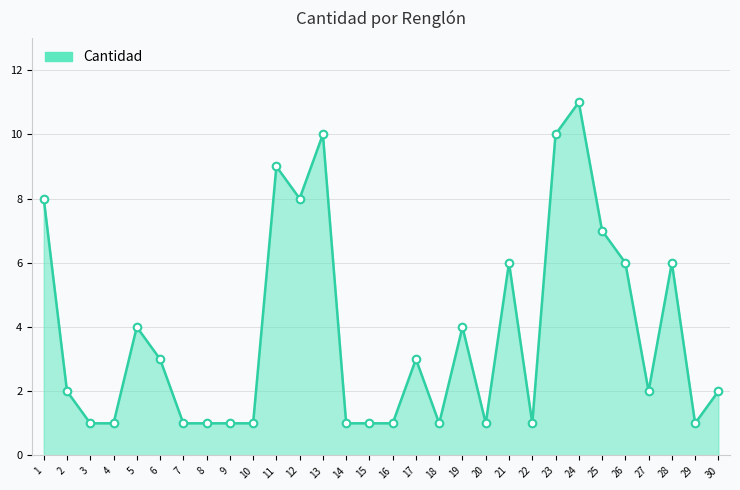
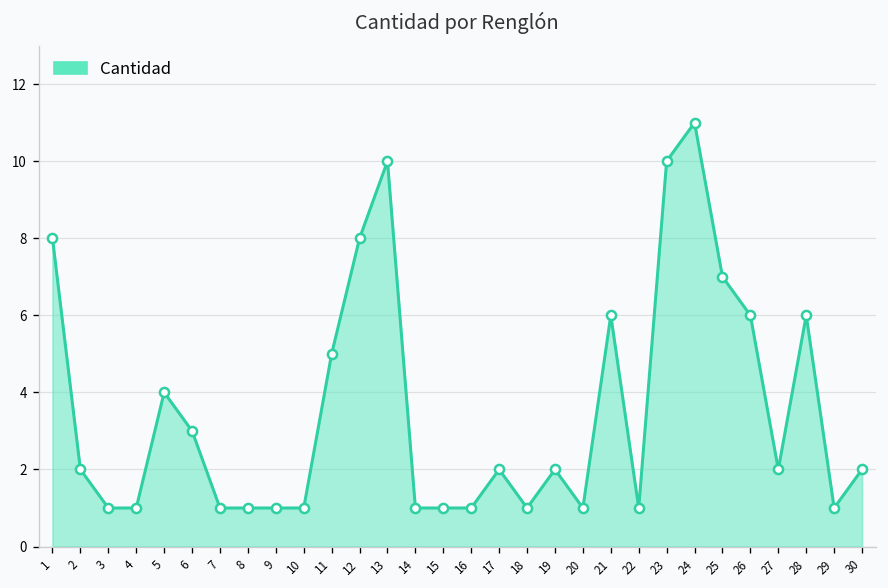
  {
    "1": 8,
    "2": 2,
    "3": 1,
    "4": 1,
    "5": 4,
    "6": 3,
    "7": 1,
    "8": 1,
    "9": 1,
    "10": 1,
-   "11": 9,
+   "11": 5,
    "12": 8,
    "13": 10,
    "14": 1,
    "15": 1,
    "16": 1,
-   "17": 3,
+   "17": 2,
    "18": 1,
-   "19": 4,
+   "19": 2,
    "20": 1,
    "21": 6,
    "22": 1,
    "23": 10,
    "24": 11,
    "25": 7,
    "26": 6,
    "27": 2,
    "28": 6,
    "29": 1,
    "30": 2
  }
